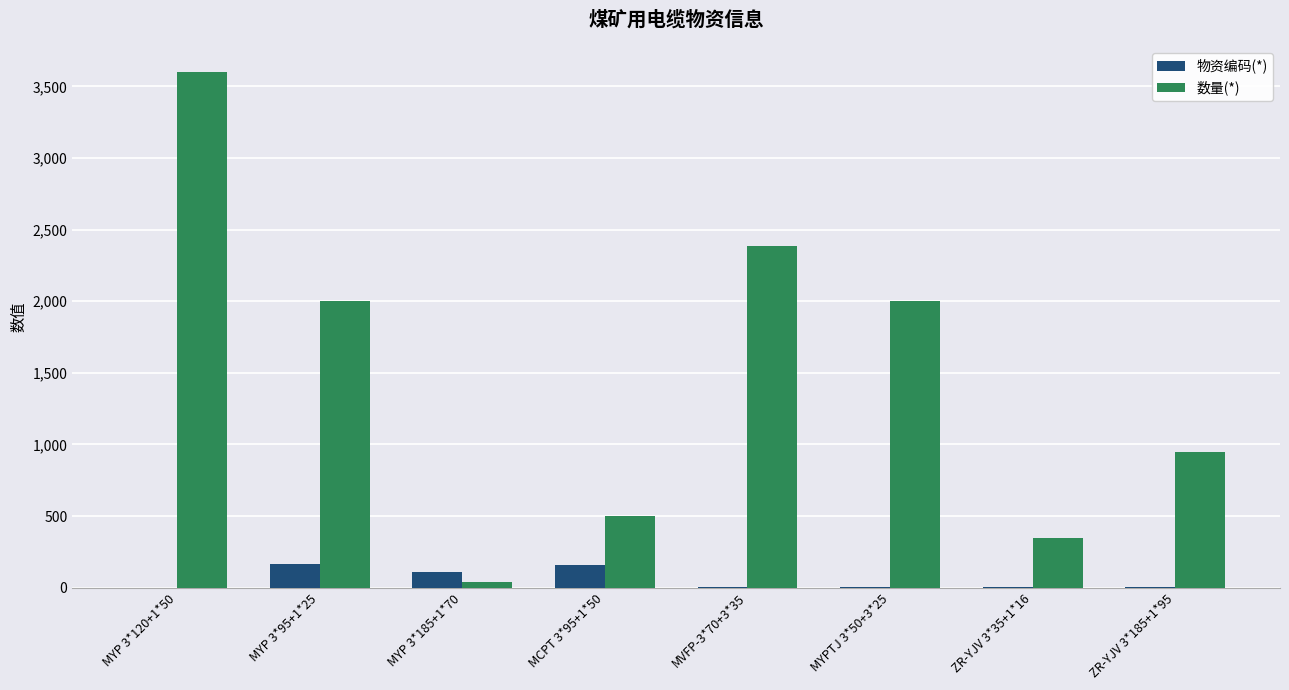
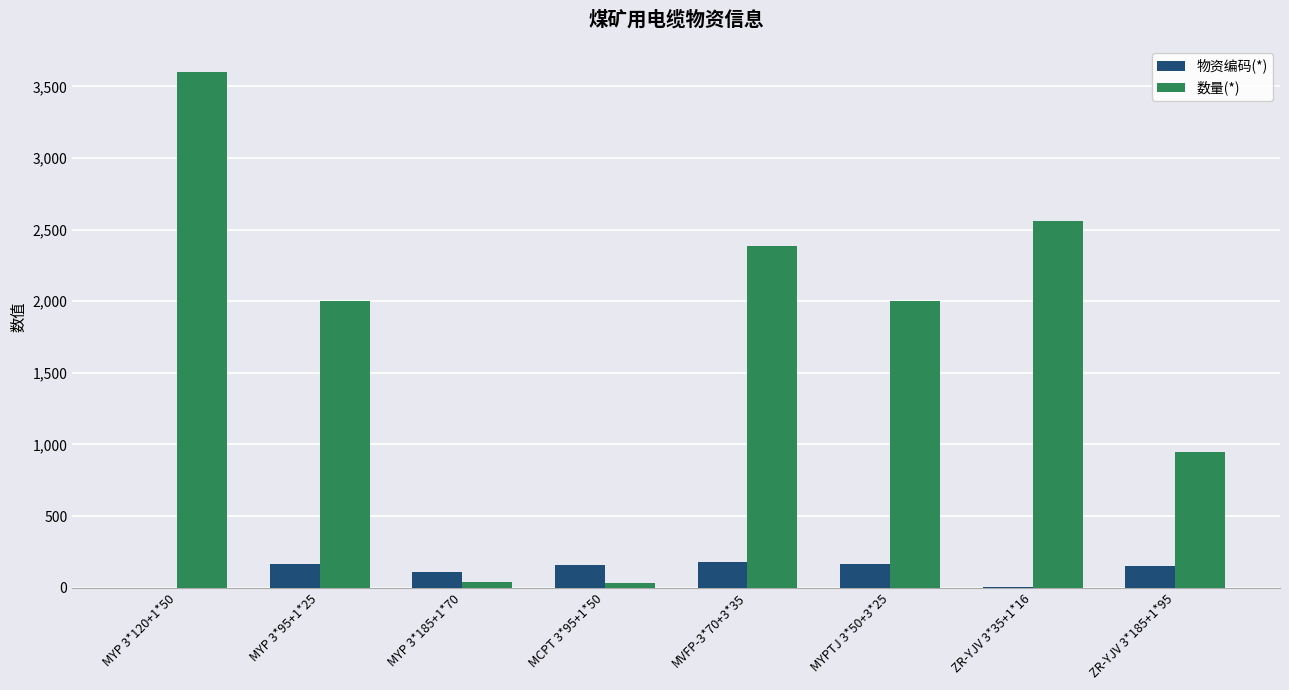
  {
    "物资编码(*)": {
      "MYP 3*95+1*25": "170",
      "MYP 3*185+1*70": "110",
      "MCPT 3*95+1*50": "160",
-     "MVFP-3*70+3*35": "10",
-     "MYPTJ 3*50+3*25": "10",
-     "ZR-YJV 3*185+1*95": "10"
+     "MVFP-3*70+3*35": "180",
+     "MYPTJ 3*50+3*25": "170",
+     "ZR-YJV 3*185+1*95": "150"
    },
    "数量(*)": {
      "MYP 3*120+1*50": "3,600",
      "MYP 3*95+1*25": "2,000",
      "MYP 3*185+1*70": "40",
-     "MCPT 3*95+1*50": "500",
+     "MCPT 3*95+1*50": "30",
      "MVFP-3*70+3*35": "2,380",
      "MYPTJ 3*50+3*25": "2,000",
-     "ZR-YJV 3*35+1*16": "350",
+     "ZR-YJV 3*35+1*16": "2,560",
      "ZR-YJV 3*185+1*95": "950"
    }
  }
